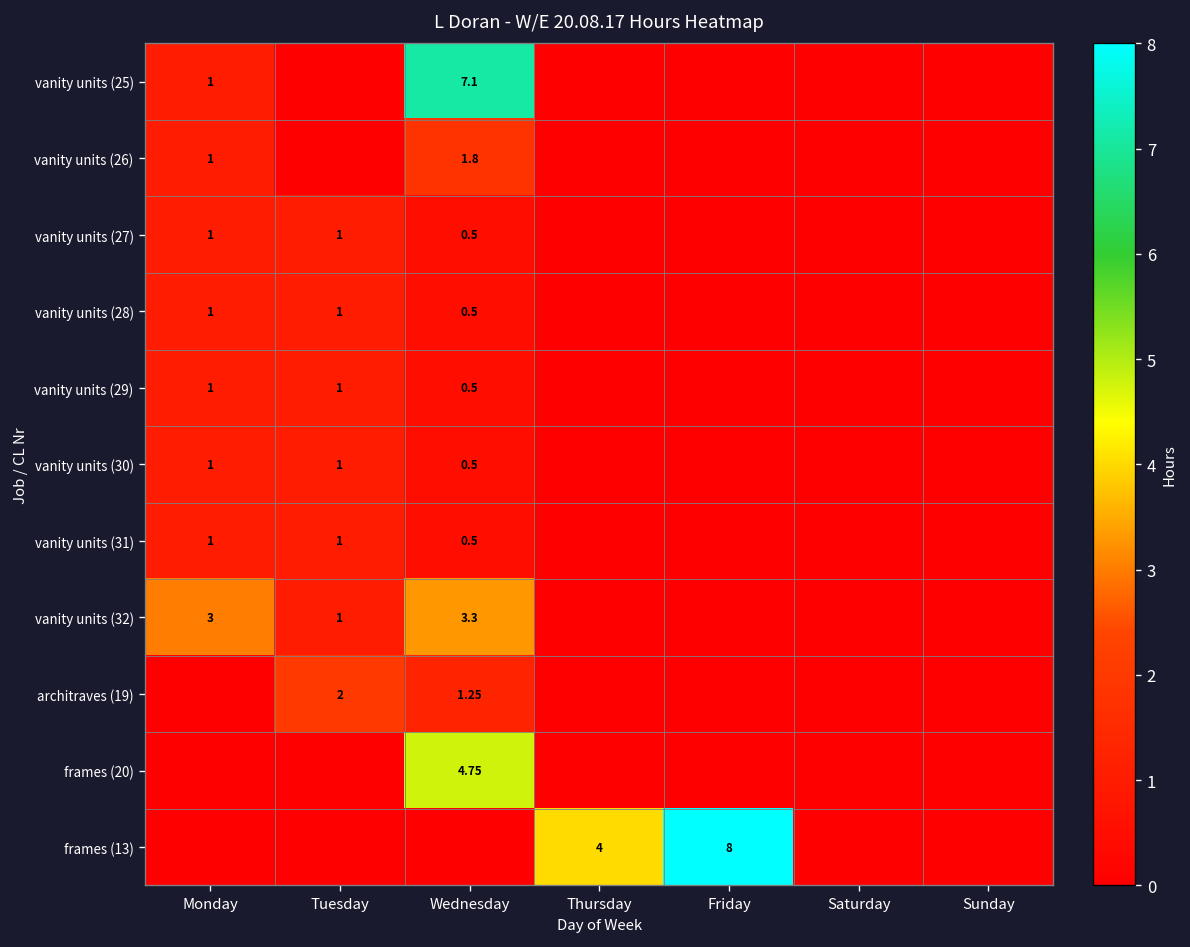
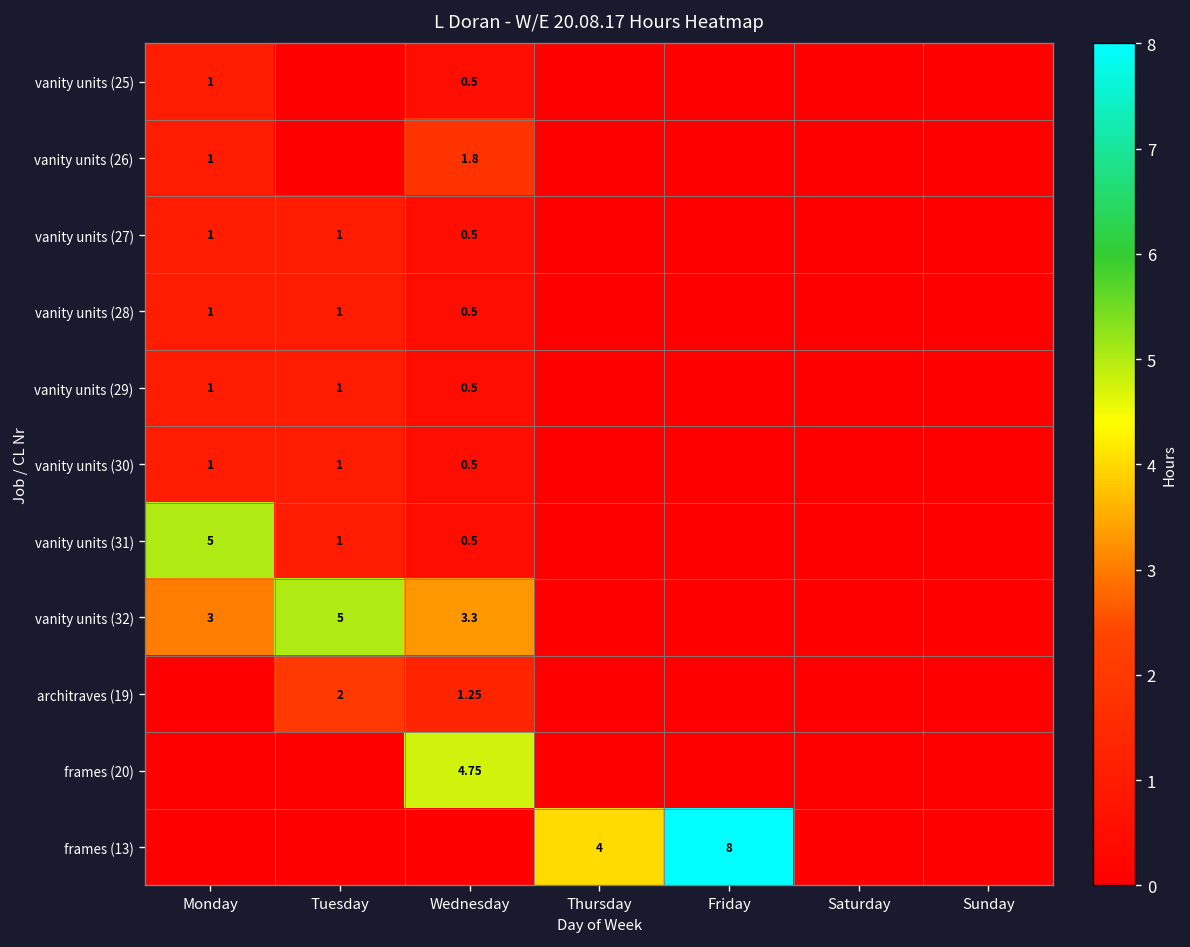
  {
    "vanity units (25)": {
      "Monday": 1,
-     "Wednesday": 7.1
+     "Wednesday": 0.5
    },
    "vanity units (26)": {
      "Monday": 1,
      "Wednesday": 1.8
    },
    "vanity units (27)": {
      "Monday": 1,
      "Tuesday": 1,
      "Wednesday": 0.5
    },
    "vanity units (28)": {
      "Monday": 1,
      "Tuesday": 1,
      "Wednesday": 0.5
    },
    "vanity units (29)": {
      "Monday": 1,
      "Tuesday": 1,
      "Wednesday": 0.5
    },
    "vanity units (30)": {
      "Monday": 1,
      "Tuesday": 1,
      "Wednesday": 0.5
    },
    "vanity units (31)": {
-     "Monday": 1,
+     "Monday": 5,
      "Tuesday": 1,
      "Wednesday": 0.5
    },
    "vanity units (32)": {
      "Monday": 3,
-     "Tuesday": 1,
+     "Tuesday": 5,
      "Wednesday": 3.3
    },
    "architraves (19)": {
      "Tuesday": 2,
      "Wednesday": 1.25
    },
    "frames (20)": {
      "Wednesday": 4.75
    },
    "frames (13)": {
      "Thursday": 4,
      "Friday": 8
    }
  }
